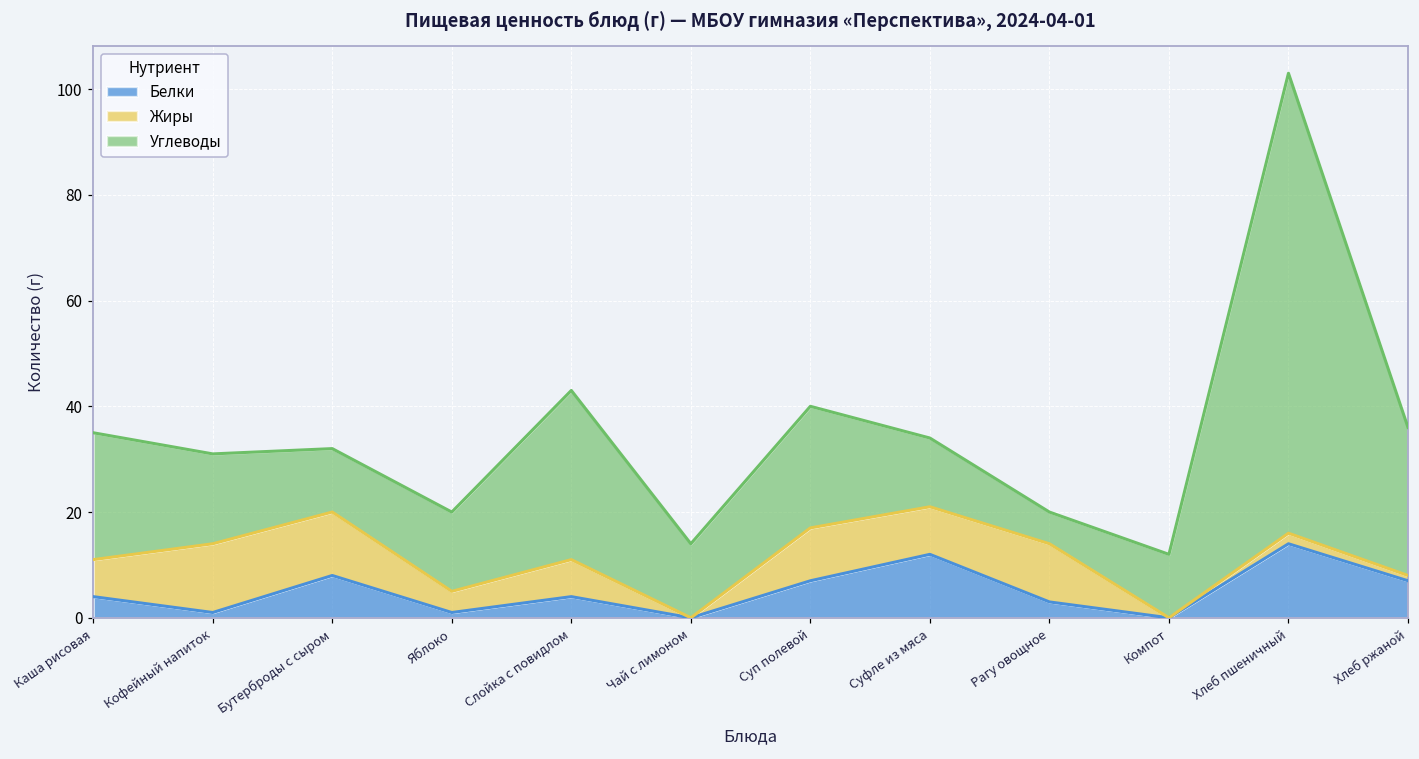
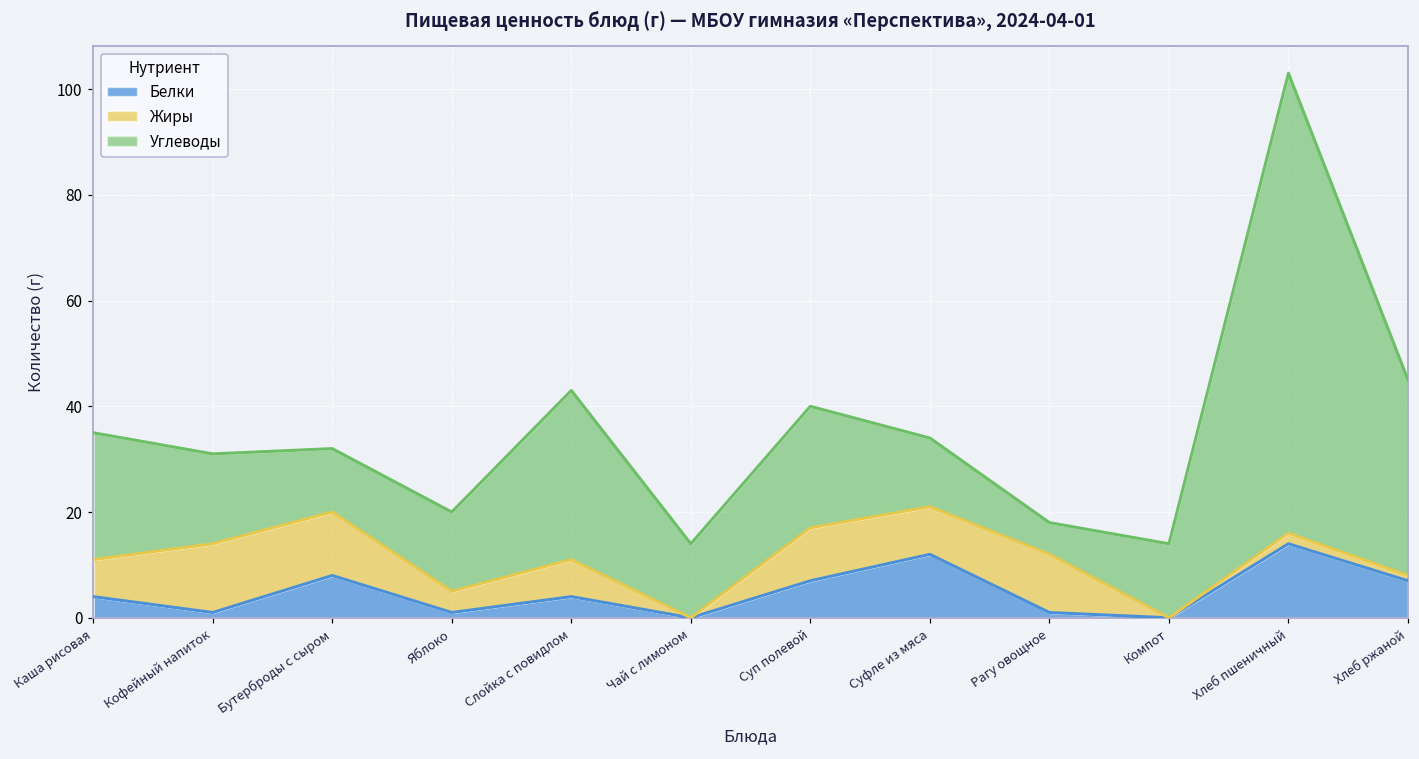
  {
    "Белки": {
      "Каша рисовая": 4,
      "Кофейный напиток": 1,
      "Бутерброды с сыром": 8,
      "Яблоко": 1,
      "Слойка с повидлом": 4,
      "Суп полевой": 7,
      "Суфле из мяса": 12,
-     "Рагу овощное": 3,
+     "Рагу овощное": 1,
      "Хлеб пшеничный": 14,
      "Хлеб ржаной": 7
    },
    "Жиры": {
      "Каша рисовая": 7,
      "Кофейный напиток": 13,
      "Бутерброды с сыром": 12,
      "Яблоко": 4,
      "Слойка с повидлом": 7,
      "Суп полевой": 10,
      "Суфле из мяса": 9,
      "Рагу овощное": 11,
      "Хлеб пшеничный": 2,
      "Хлеб ржаной": 1
    },
    "Углеводы": {
      "Каша рисовая": 24,
      "Кофейный напиток": 17,
      "Бутерброды с сыром": 12,
      "Яблоко": 15,
      "Слойка с повидлом": 32,
      "Чай с лимоном": 14,
      "Суп полевой": 23,
      "Суфле из мяса": 13,
      "Рагу овощное": 6,
-     "Компот": 12,
+     "Компот": 14,
      "Хлеб пшеничный": 87,
-     "Хлеб ржаной": 28
+     "Хлеб ржаной": 37
    }
  }
